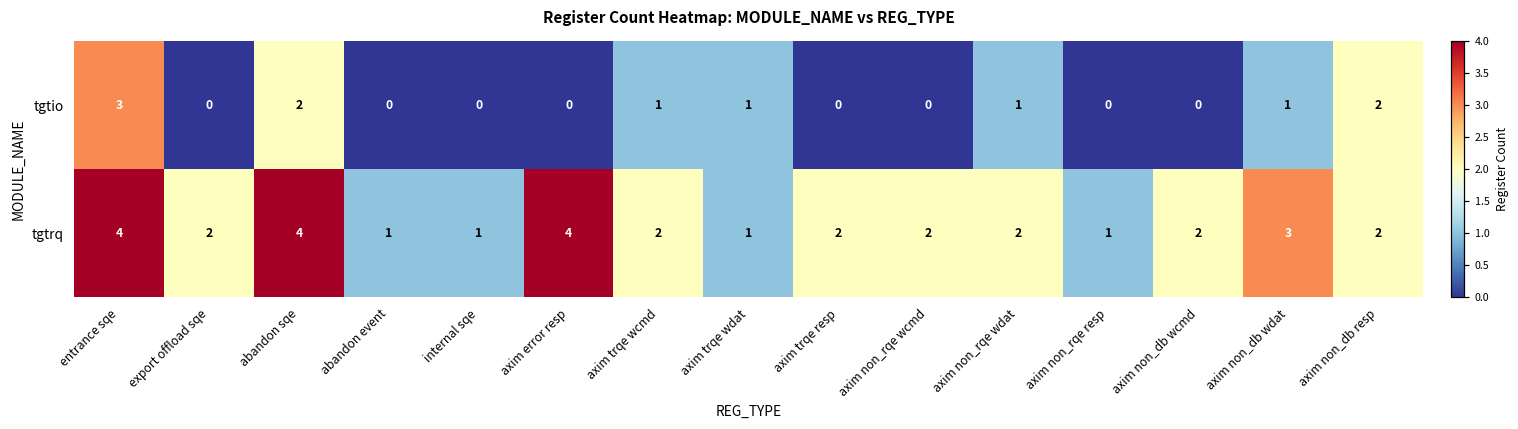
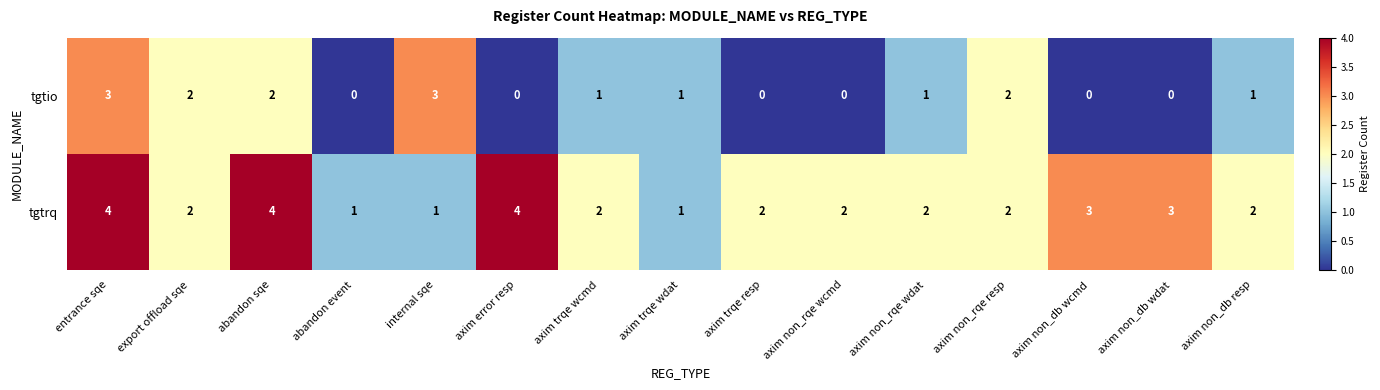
  {
    "tgtio": {
      "entrance sqe": 3,
-     "export offload sqe": 0,
+     "export offload sqe": 2,
      "abandon sqe": 2,
      "abandon event": 0,
-     "internal sqe": 0,
+     "internal sqe": 3,
      "axim error resp": 0,
      "axim trqe wcmd": 1,
      "axim trqe wdat": 1,
      "axim trqe resp": 0,
      "axim non_rqe wcmd": 0,
      "axim non_rqe wdat": 1,
-     "axim non_rqe resp": 0,
+     "axim non_rqe resp": 2,
      "axim non_db wcmd": 0,
-     "axim non_db wdat": 1,
-     "axim non_db resp": 2
+     "axim non_db wdat": 0,
+     "axim non_db resp": 1
    },
    "tgtrq": {
      "entrance sqe": 4,
      "export offload sqe": 2,
      "abandon sqe": 4,
      "abandon event": 1,
      "internal sqe": 1,
      "axim error resp": 4,
      "axim trqe wcmd": 2,
      "axim trqe wdat": 1,
      "axim trqe resp": 2,
      "axim non_rqe wcmd": 2,
      "axim non_rqe wdat": 2,
-     "axim non_rqe resp": 1,
-     "axim non_db wcmd": 2,
+     "axim non_rqe resp": 2,
+     "axim non_db wcmd": 3,
      "axim non_db wdat": 3,
      "axim non_db resp": 2
    }
  }
